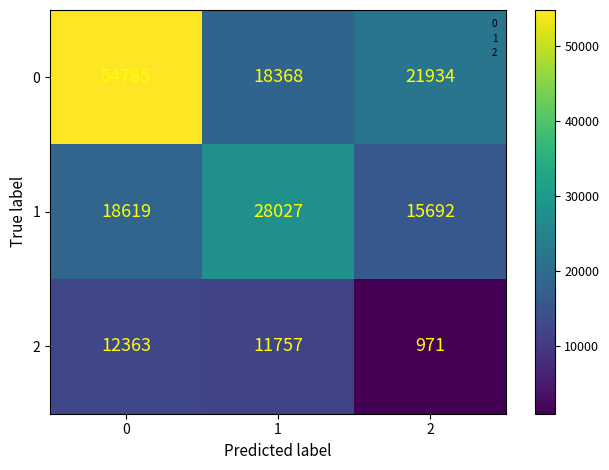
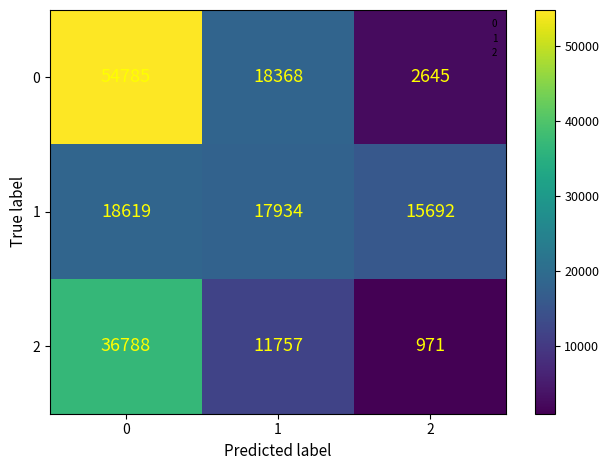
  {
    "0": {
      "1": 18368,
-     "2": 21934
+     "2": 2645
    },
    "1": {
      "0": 18619,
-     "1": 28027,
+     "1": 17934,
      "2": 15692
    },
    "2": {
-     "0": 12363,
+     "0": 36788,
      "1": 11757,
      "2": 971
    }
  }
